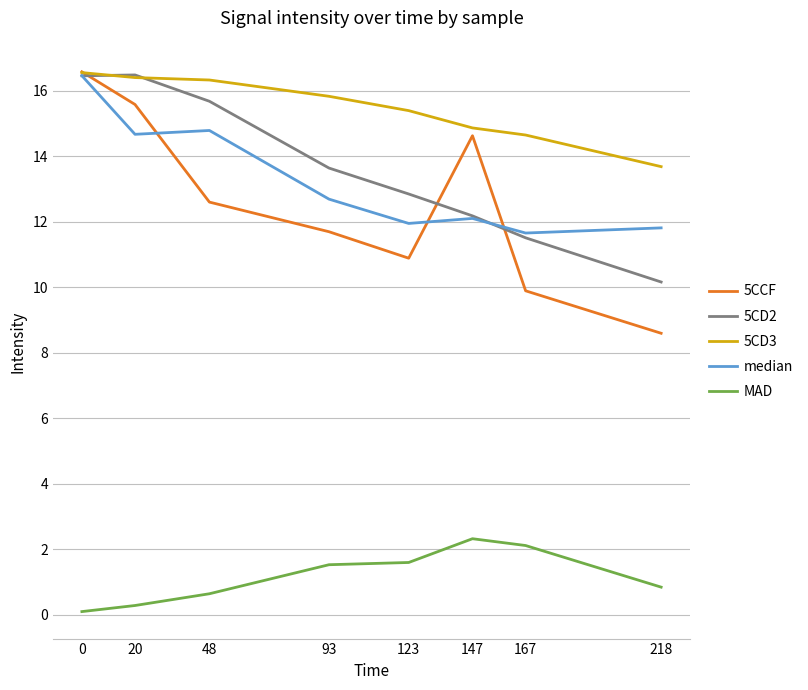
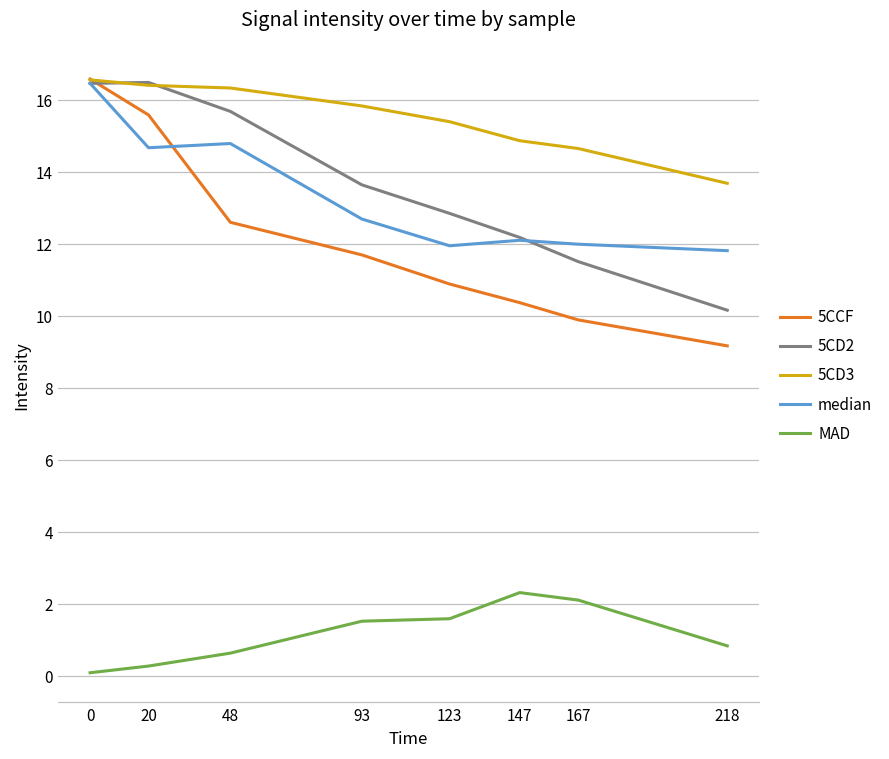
  {
    "5CCF": {
      "20": 15.6,
      "48": 12.6,
      "93": 11.7,
      "123": 10.9,
-     "147": 14.6,
+     "147": 10.4,
      "167": 9.9,
-     "218": 8.6
+     "218": 9.2
    },
    "5CD2": {
      "20": 16.5,
      "48": 15.7,
      "93": 13.6,
      "123": 12.9,
      "167": 11.5,
      "218": 10.2
    },
    "5CD3": {
      "20": 16.4,
      "48": 16.3,
      "93": 15.8,
      "123": 15.4,
      "147": 14.9,
      "167": 14.7,
      "218": 13.7
    },
    "median": {
      "20": 14.7,
      "48": 14.8,
      "93": 12.7,
      "123": 12.0,
-     "167": 11.7,
+     "167": 12.0,
      "218": 11.8
    },
    "MAD": {
      "0": 0.1,
      "20": 0.3,
      "48": 0.6,
      "93": 1.5,
      "123": 1.6,
      "147": 2.3,
      "167": 2.1,
      "218": 0.8
    }
  }
